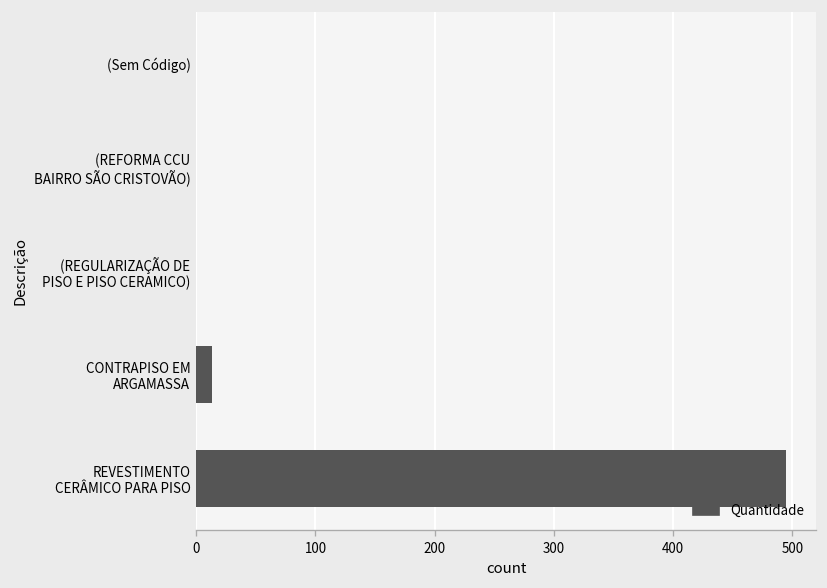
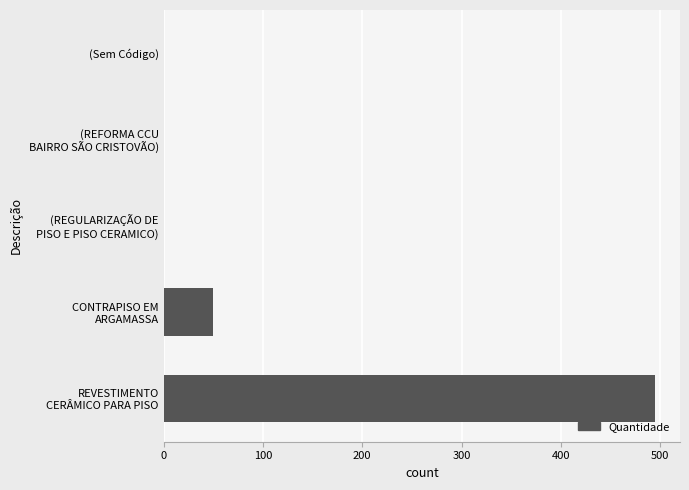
  {
    "(Sem Código)": 0,
    "(REFORMA CCU BAIRRO SÃO CRISTOVÃO)": 0,
    "(REGULARIZAÇÃO DE PISO E PISO CERAMICO)": 0,
-   "CONTRAPISO EM ARGAMASSA": 10,
+   "CONTRAPISO EM ARGAMASSA": 50,
    "REVESTIMENTO CERÂMICO PARA PISO": 500
  }
